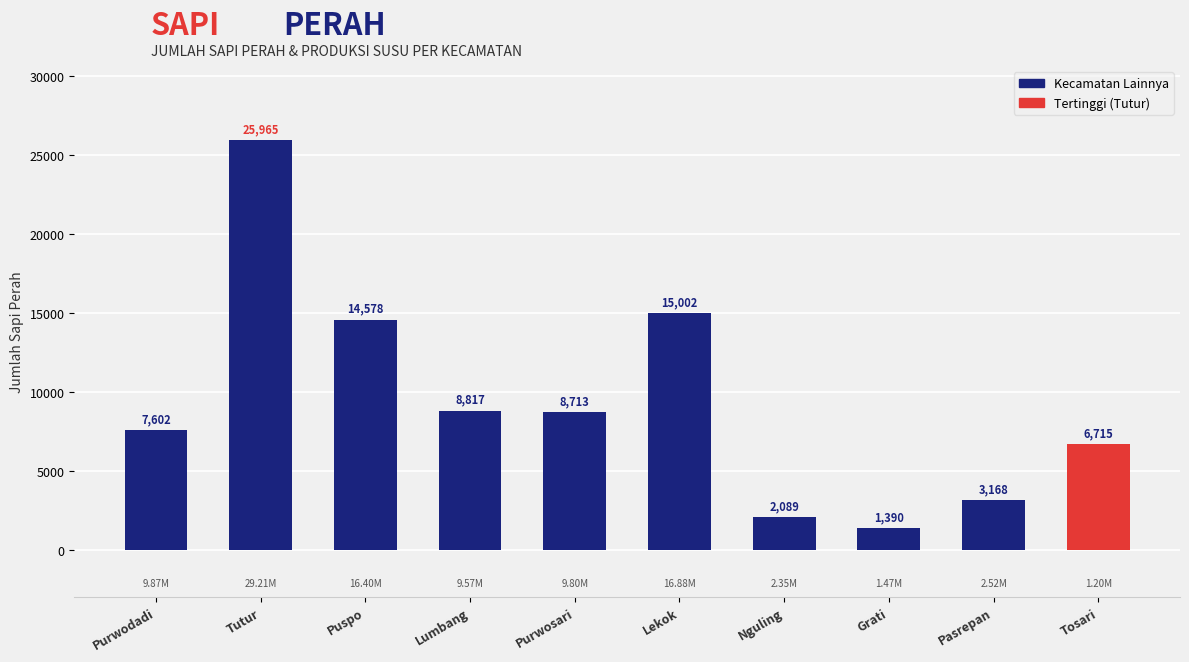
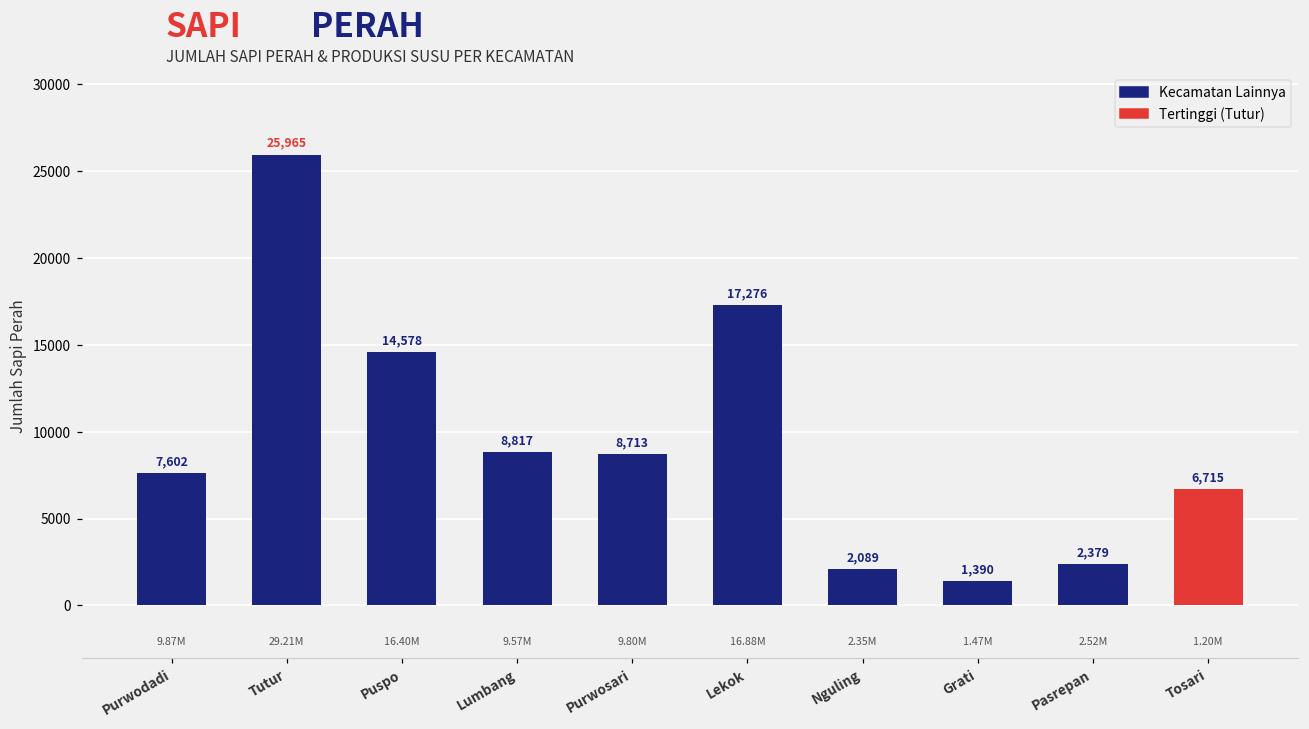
  {
    "Purwodadi": "7,602",
    "Tutur": "25,965",
    "Puspo": "14,578",
    "Lumbang": "8,817",
    "Purwosari": "8,713",
-   "Lekok": "15,002",
+   "Lekok": "17,276",
    "Nguling": "2,089",
    "Grati": "1,390",
-   "Pasrepan": "3,168",
+   "Pasrepan": "2,379",
    "Tosari": "6,715"
  }
